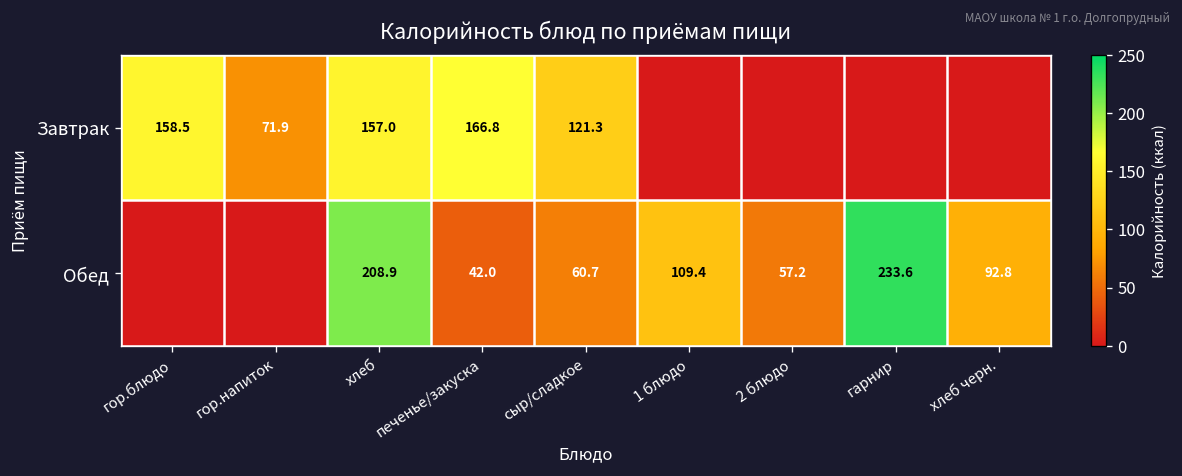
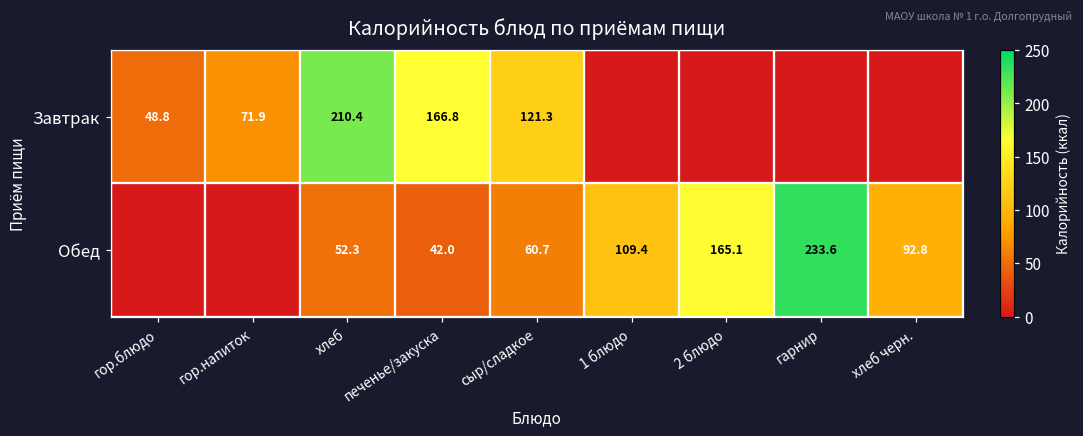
  {
    "Завтрак": {
-     "гор.блюдо": 158.5,
+     "гор.блюдо": 48.8,
      "гор.напиток": 71.9,
-     "хлеб": 157.0,
+     "хлеб": 210.4,
      "печенье/закуска": 166.8,
      "сыр/сладкое": 121.3
    },
    "Обед": {
-     "хлеб": 208.9,
+     "хлеб": 52.3,
      "печенье/закуска": 42.0,
      "сыр/сладкое": 60.7,
      "1 блюдо": 109.4,
-     "2 блюдо": 57.2,
+     "2 блюдо": 165.1,
      "гарнир": 233.6,
      "хлеб черн.": 92.8
    }
  }
